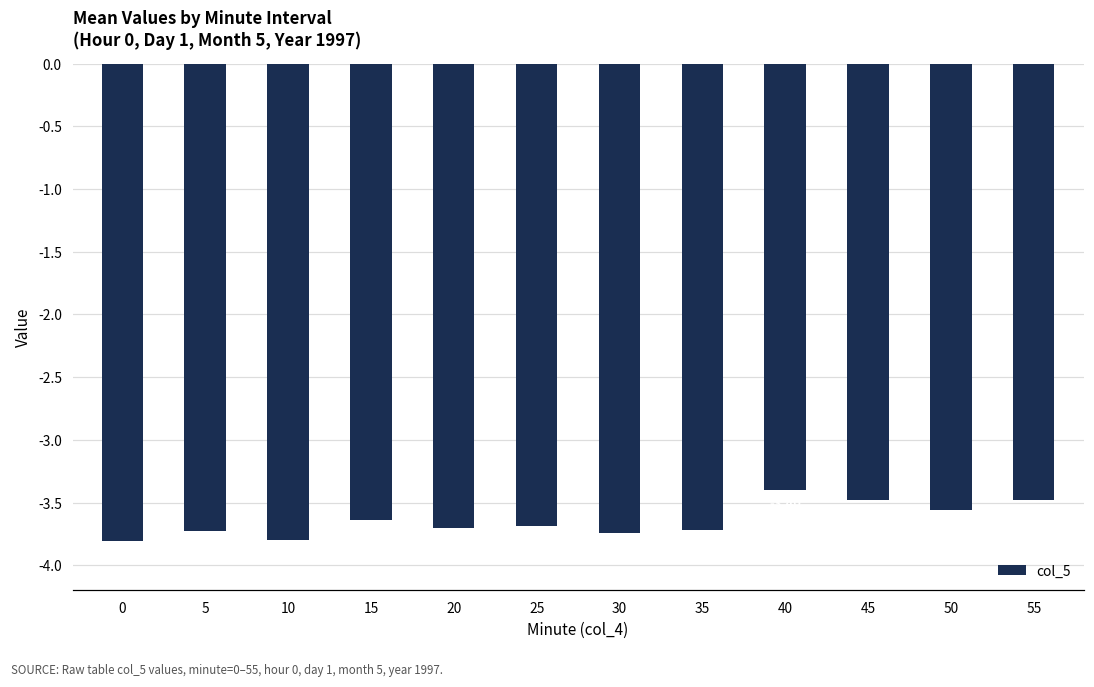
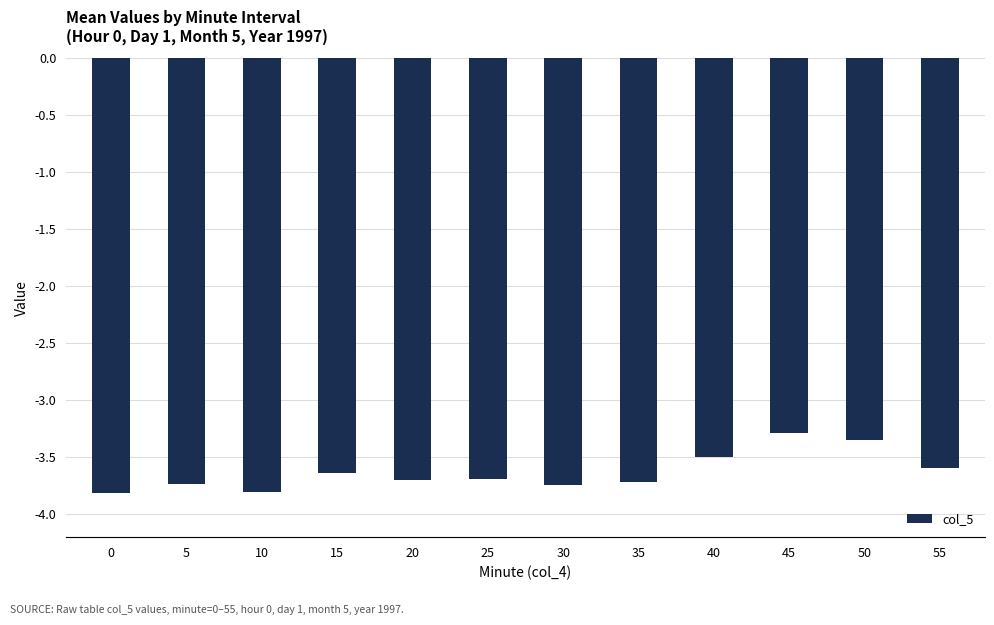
  {
    "0": -3.81,
    "5": -3.73,
    "10": -3.80,
    "15": -3.64,
    "20": -3.70,
    "25": -3.69,
    "30": -3.74,
    "35": -3.72,
-   "40": -3.4,
-   "45": -3.48,
-   "50": -3.56,
-   "55": -3.48
+   "40": -3.5,
+   "45": -3.29,
+   "50": -3.35,
+   "55": -3.59
  }
